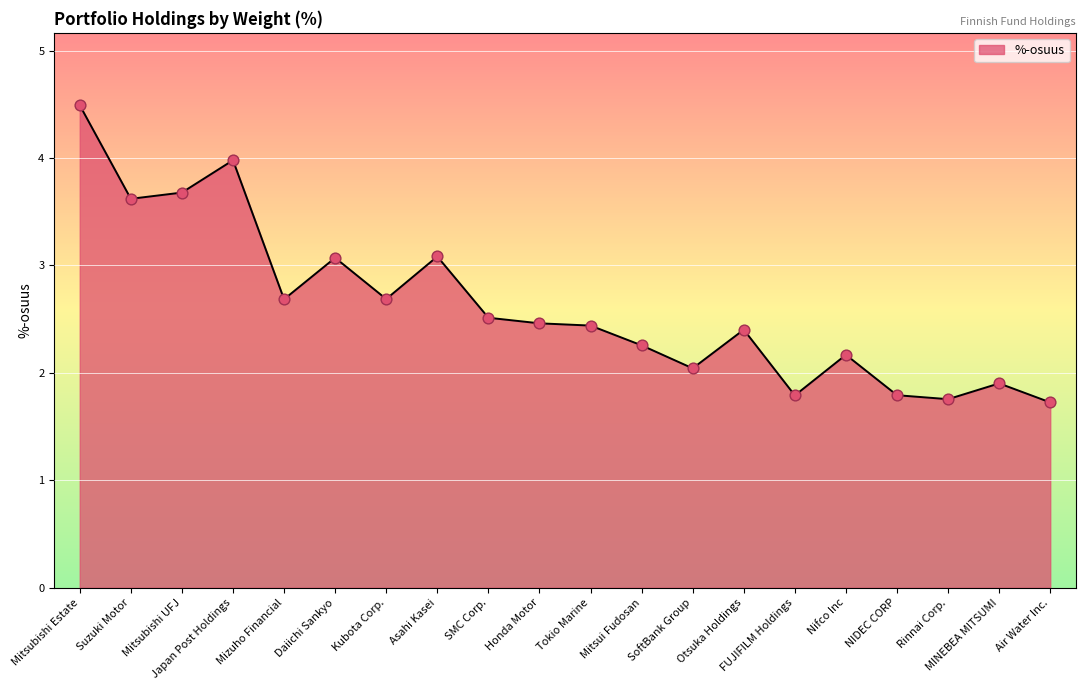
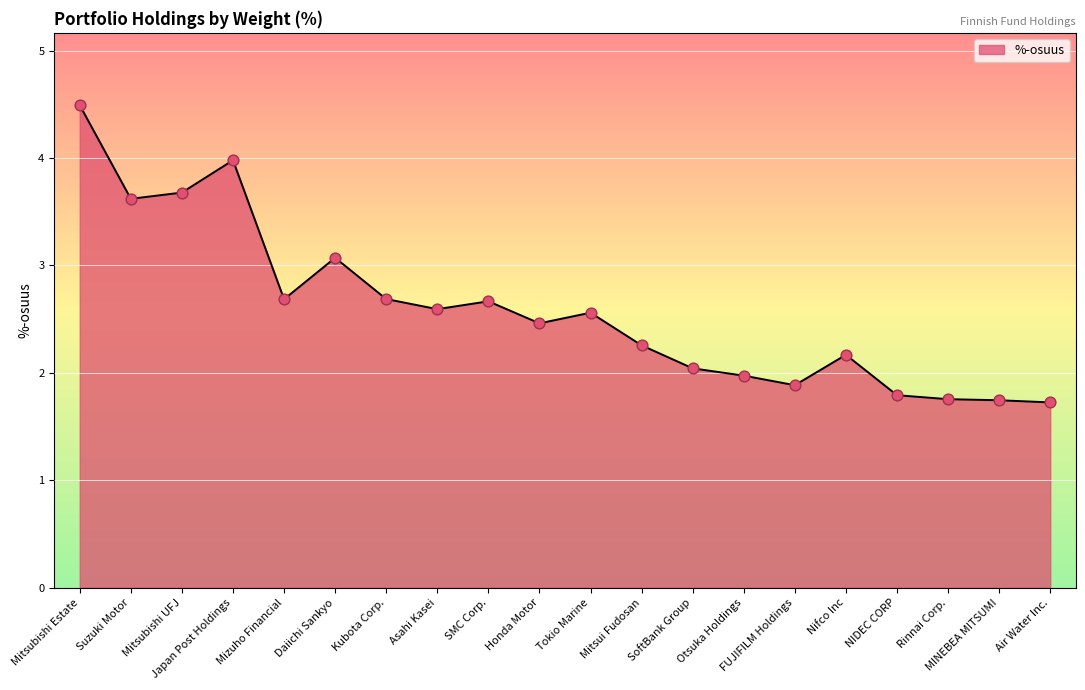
  {
    "Mitsubishi Estate": 4.49,
    "Suzuki Motor": 3.62,
    "Mitsubishi UFJ": 3.68,
    "Japan Post Holdings": 3.98,
    "Mizuho Financial": 2.69,
    "Daiichi Sankyo": 3.07,
    "Kubota Corp.": 2.69,
-   "Asahi Kasei": 3.08,
-   "SMC Corp.": 2.51,
+   "Asahi Kasei": 2.59,
+   "SMC Corp.": 2.67,
    "Honda Motor": 2.46,
-   "Tokio Marine": 2.44,
+   "Tokio Marine": 2.56,
    "Mitsui Fudosan": 2.26,
    "SoftBank Group": 2.04,
-   "Otsuka Holdings": 2.40,
-   "FUJIFILM Holdings": 1.79,
+   "Otsuka Holdings": 1.97,
+   "FUJIFILM Holdings": 1.89,
    "Nifco Inc": 2.17,
    "NIDEC CORP": 1.79,
    "Rinnai Corp.": 1.76,
-   "MINEBEA MITSUMI": 1.90,
+   "MINEBEA MITSUMI": 1.75,
    "Air Water Inc.": 1.73
  }
